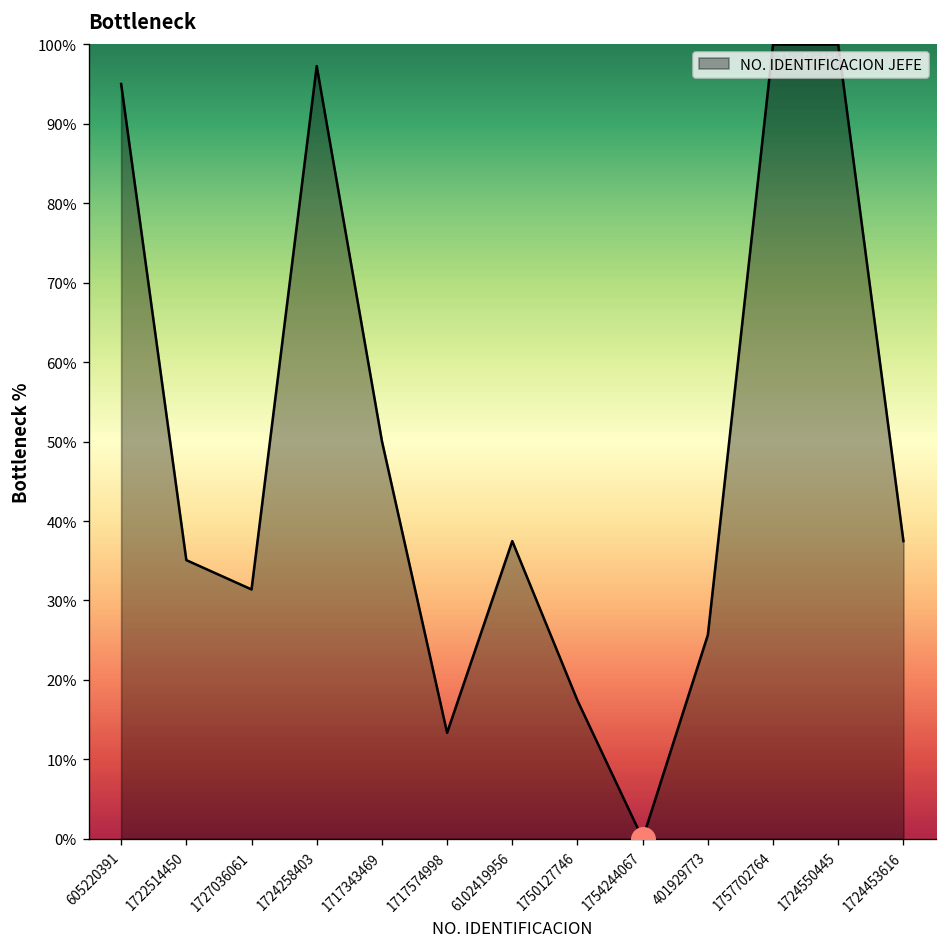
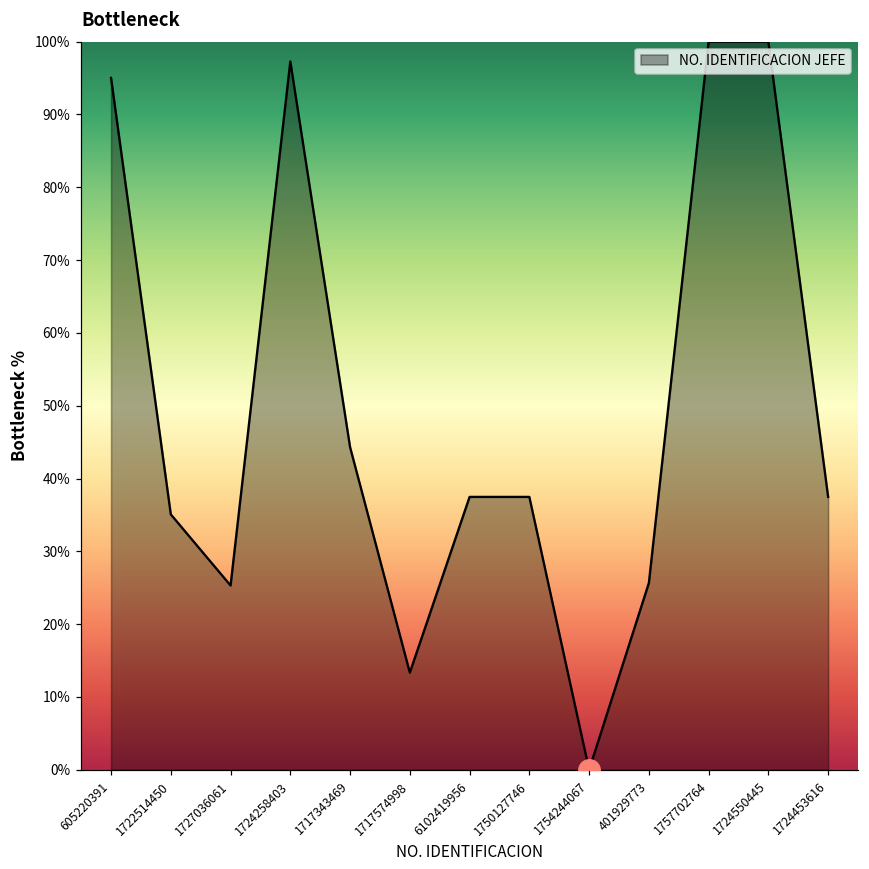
  {
    "NO. IDENTIFICACION JEFE": {
      "605220391": "95%",
      "1722514450": "35%",
-     "1727036061": "31%",
+     "1727036061": "25%",
      "1724258403": "97%",
-     "1717343469": "50%",
+     "1717343469": "44%",
      "1717574998": "13%",
      "6102419956": "37%",
-     "1750127746": "17%",
+     "1750127746": "37%",
      "401929773": "26%",
      "1757702764": "100%",
      "1724550445": "100%",
      "1724453616": "37%"
    }
  }
